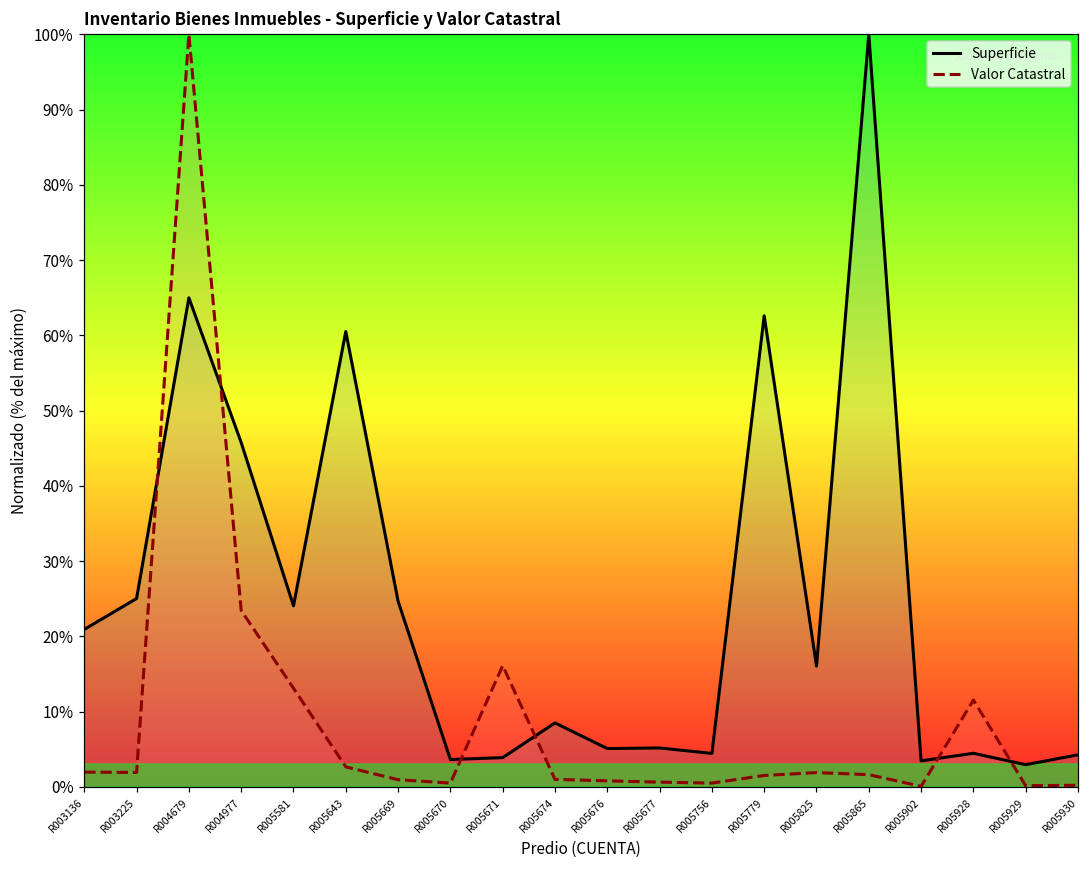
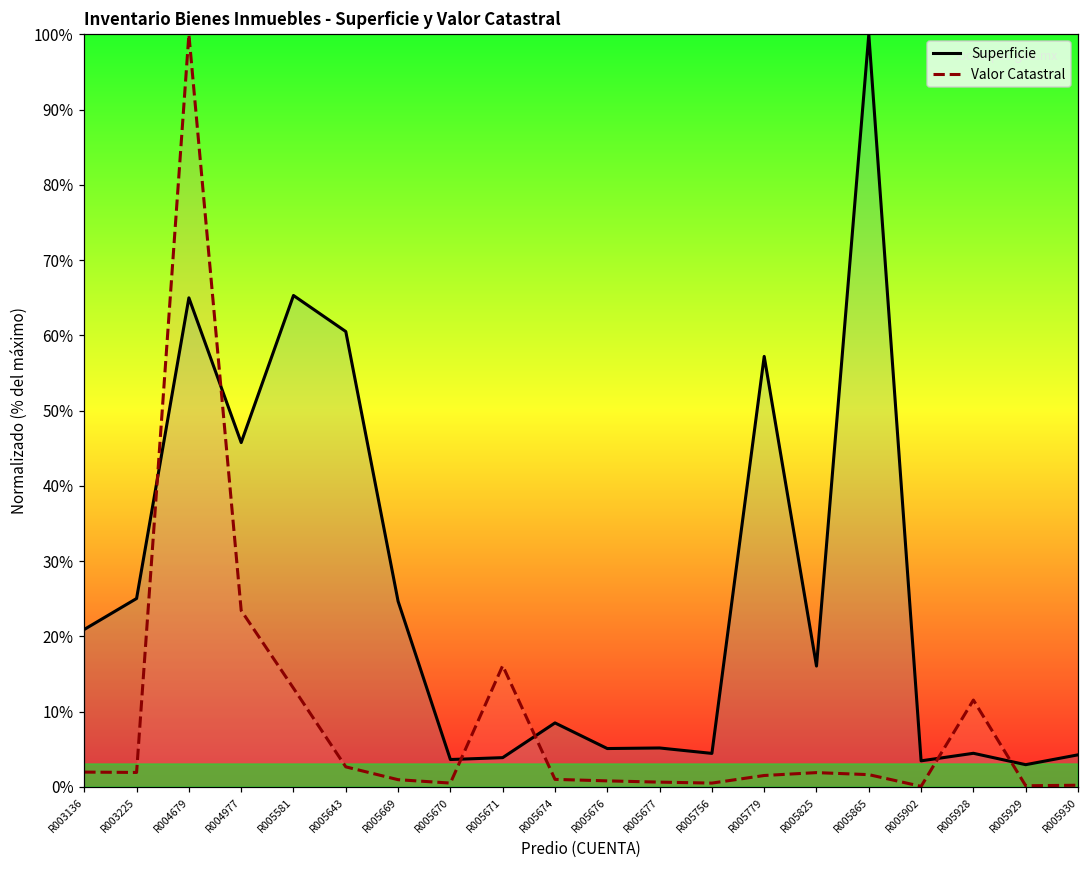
  {
    "Superficie": {
      "R003136": "21%",
      "R003225": "25%",
      "R004679": "65%",
      "R004977": "46%",
-     "R005581": "24%",
+     "R005581": "65%",
      "R005643": "61%",
      "R005669": "25%",
      "R005670": "4%",
      "R005671": "4%",
      "R005674": "8%",
      "R005676": "5%",
      "R005677": "5%",
      "R005756": "4%",
-     "R005779": "63%",
+     "R005779": "57%",
      "R005825": "16%",
      "R005865": "100%",
      "R005902": "3%",
      "R005928": "4%",
      "R005930": "4%"
    },
    "Valor Catastral": {
      "R004679": "100%",
      "R004977": "23%",
      "R005581": "13%",
      "R005671": "16%",
      "R005928": "12%"
    }
  }
